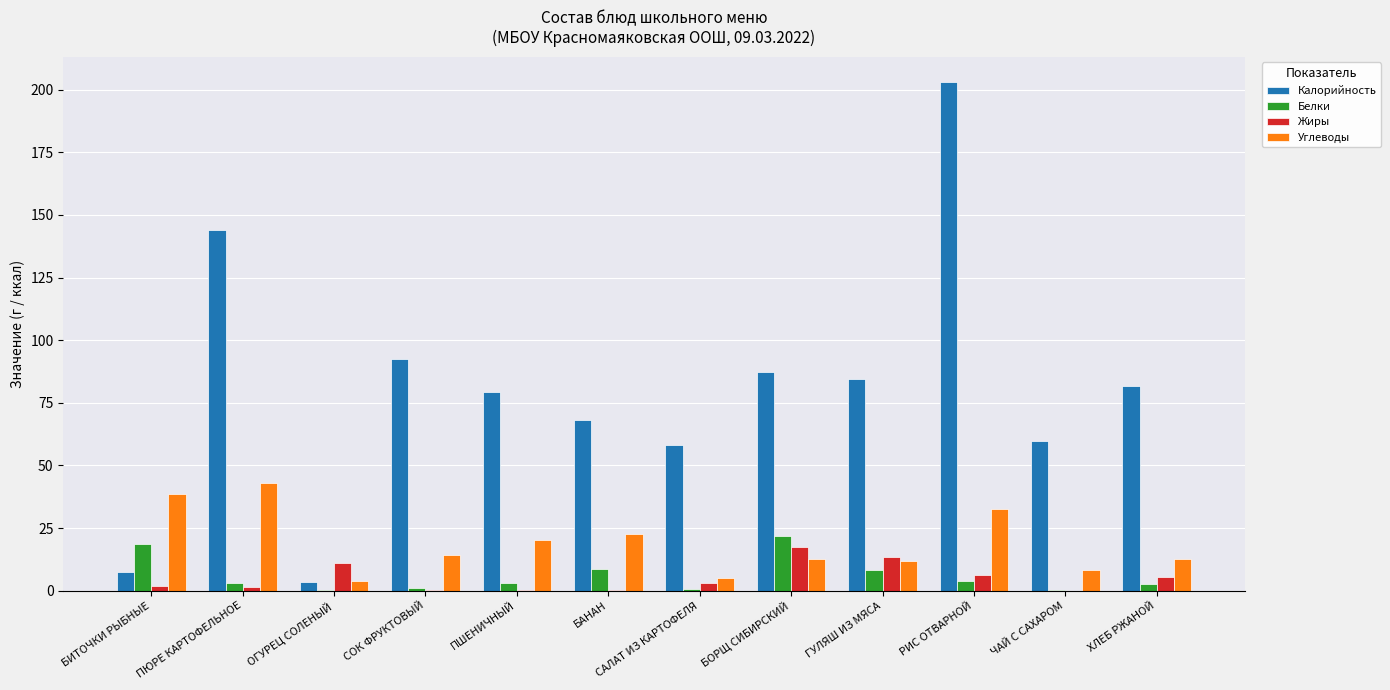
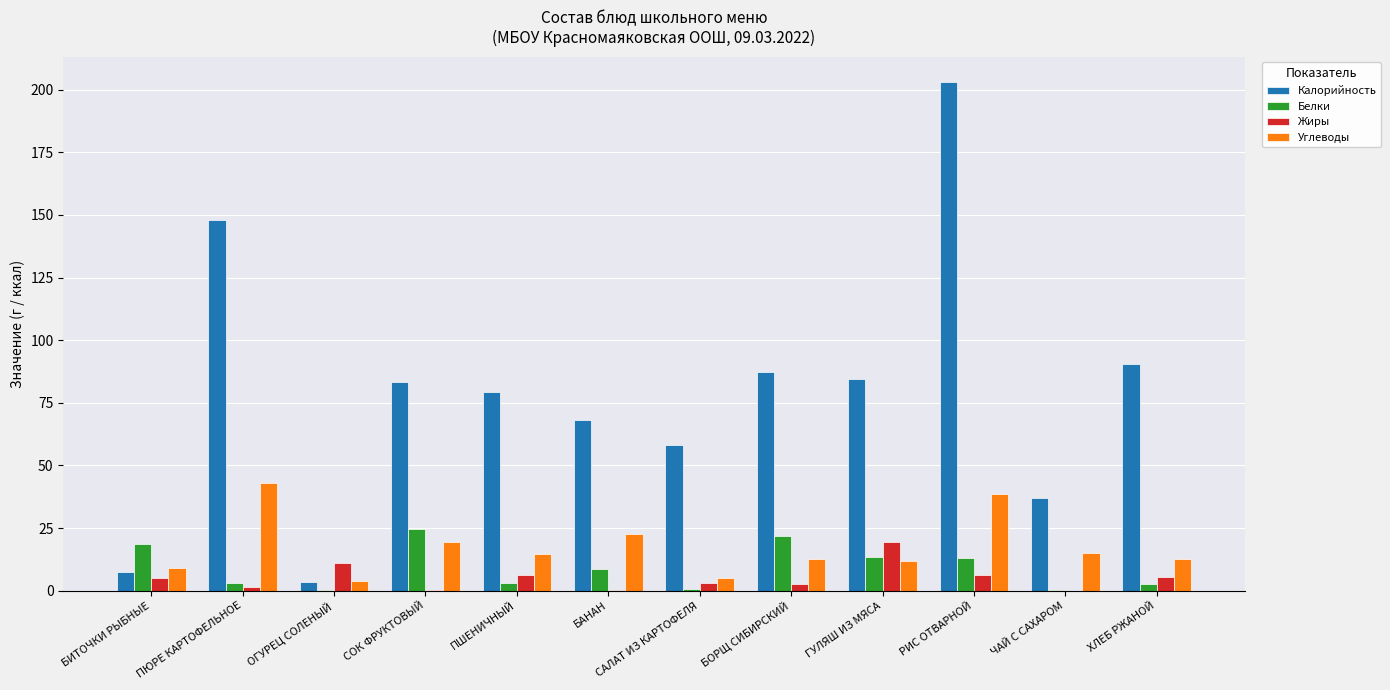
  {
    "Калорийность": {
      "БИТОЧКИ РЫБНЫЕ": 8,
-     "ПЮРЕ КАРТОФЕЛЬНОЕ": 144,
+     "ПЮРЕ КАРТОФЕЛЬНОЕ": 148,
      "ОГУРЕЦ СОЛЕНЫЙ": 3,
-     "СОК ФРУКТОВЫЙ": 93,
+     "СОК ФРУКТОВЫЙ": 83,
      "ПШЕНИЧНЫЙ": 79,
      "БАНАН": 68,
      "САЛАТ ИЗ КАРТОФЕЛЯ": 58,
      "БОРЩ СИБИРСКИЙ": 87,
      "ГУЛЯШ ИЗ МЯСА": 84,
      "РИС ОТВАРНОЙ": 203,
-     "ЧАЙ С САХАРОМ": 60,
-     "ХЛЕБ РЖАНОЙ": 82
+     "ЧАЙ С САХАРОМ": 37,
+     "ХЛЕБ РЖАНОЙ": 91
    },
    "Белки": {
      "БИТОЧКИ РЫБНЫЕ": 19,
      "ПЮРЕ КАРТОФЕЛЬНОЕ": 3,
-     "СОК ФРУКТОВЫЙ": 1,
+     "СОК ФРУКТОВЫЙ": 25,
      "ПШЕНИЧНЫЙ": 3,
      "БАНАН": 9,
      "БОРЩ СИБИРСКИЙ": 22,
-     "ГУЛЯШ ИЗ МЯСА": 8,
-     "РИС ОТВАРНОЙ": 4,
+     "ГУЛЯШ ИЗ МЯСА": 14,
+     "РИС ОТВАРНОЙ": 13,
      "ХЛЕБ РЖАНОЙ": 3
    },
    "Жиры": {
-     "БИТОЧКИ РЫБНЫЕ": 2,
+     "БИТОЧКИ РЫБНЫЕ": 5,
      "ПЮРЕ КАРТОФЕЛЬНОЕ": 2,
      "ОГУРЕЦ СОЛЕНЫЙ": 11,
-     "ПШЕНИЧНЫЙ": 0,
+     "ПШЕНИЧНЫЙ": 6,
      "САЛАТ ИЗ КАРТОФЕЛЯ": 3,
-     "БОРЩ СИБИРСКИЙ": 17,
-     "ГУЛЯШ ИЗ МЯСА": 14,
+     "БОРЩ СИБИРСКИЙ": 3,
+     "ГУЛЯШ ИЗ МЯСА": 20,
      "РИС ОТВАРНОЙ": 6,
      "ЧАЙ С САХАРОМ": 0,
      "ХЛЕБ РЖАНОЙ": 5
    },
    "Углеводы": {
-     "БИТОЧКИ РЫБНЫЕ": 39,
+     "БИТОЧКИ РЫБНЫЕ": 9,
      "ПЮРЕ КАРТОФЕЛЬНОЕ": 43,
      "ОГУРЕЦ СОЛЕНЫЙ": 4,
-     "СОК ФРУКТОВЫЙ": 14,
-     "ПШЕНИЧНЫЙ": 20,
+     "СОК ФРУКТОВЫЙ": 20,
+     "ПШЕНИЧНЫЙ": 15,
      "БАНАН": 23,
      "САЛАТ ИЗ КАРТОФЕЛЯ": 5,
      "БОРЩ СИБИРСКИЙ": 13,
      "ГУЛЯШ ИЗ МЯСА": 12,
-     "РИС ОТВАРНОЙ": 33,
-     "ЧАЙ С САХАРОМ": 8,
+     "РИС ОТВАРНОЙ": 39,
+     "ЧАЙ С САХАРОМ": 15,
      "ХЛЕБ РЖАНОЙ": 13
    }
  }
